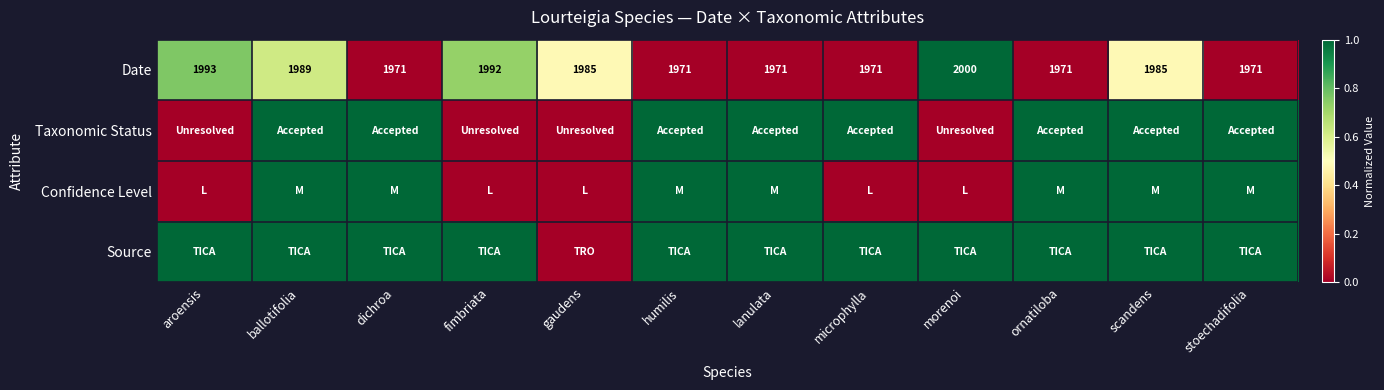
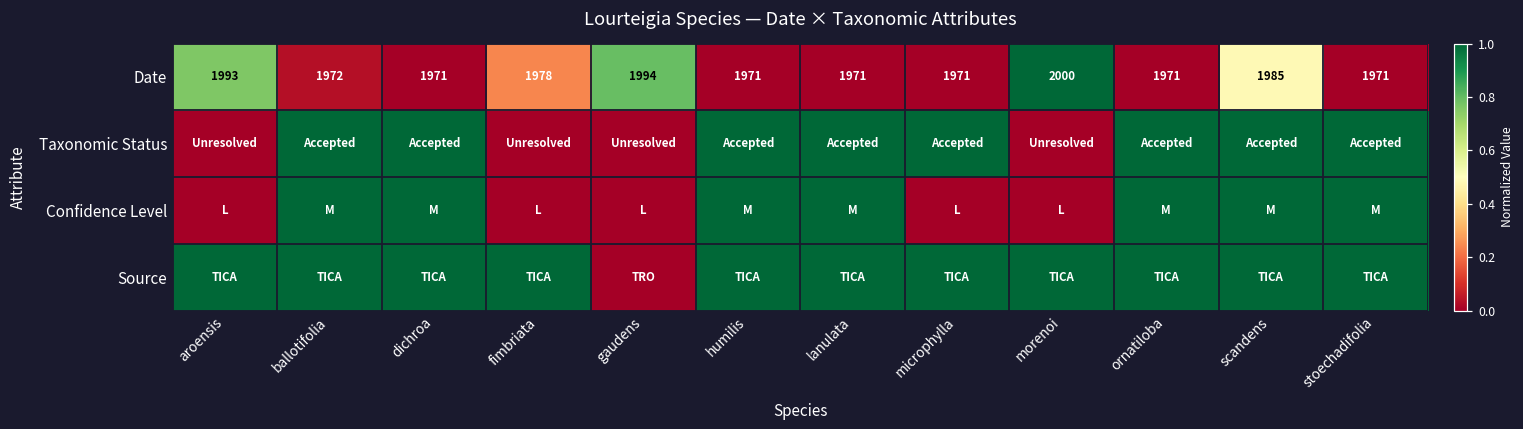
  {
    "Date": {
      "aroensis": 1993,
-     "ballotifolia": 1989,
+     "ballotifolia": 1972,
      "dichroa": 1971,
-     "fimbriata": 1992,
-     "gaudens": 1985,
+     "fimbriata": 1978,
+     "gaudens": 1994,
      "humilis": 1971,
      "lanulata": 1971,
      "microphylla": 1971,
      "morenoi": 2000,
      "ornatiloba": 1971,
      "scandens": 1985,
      "stoechadifolia": 1971
    }
  }
